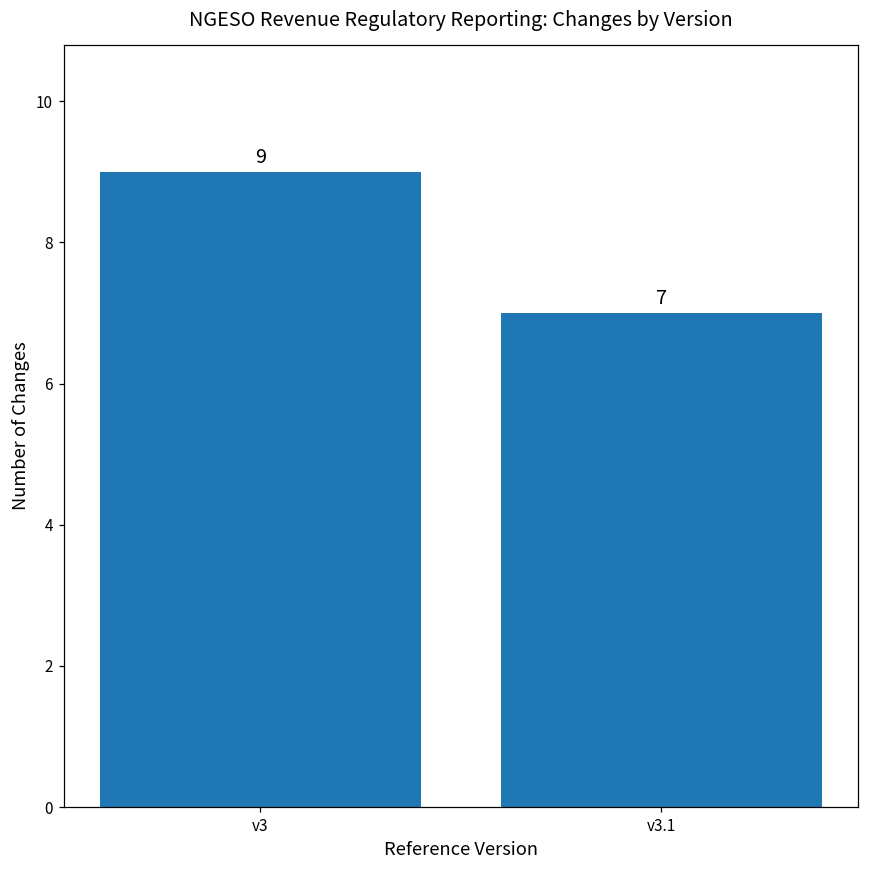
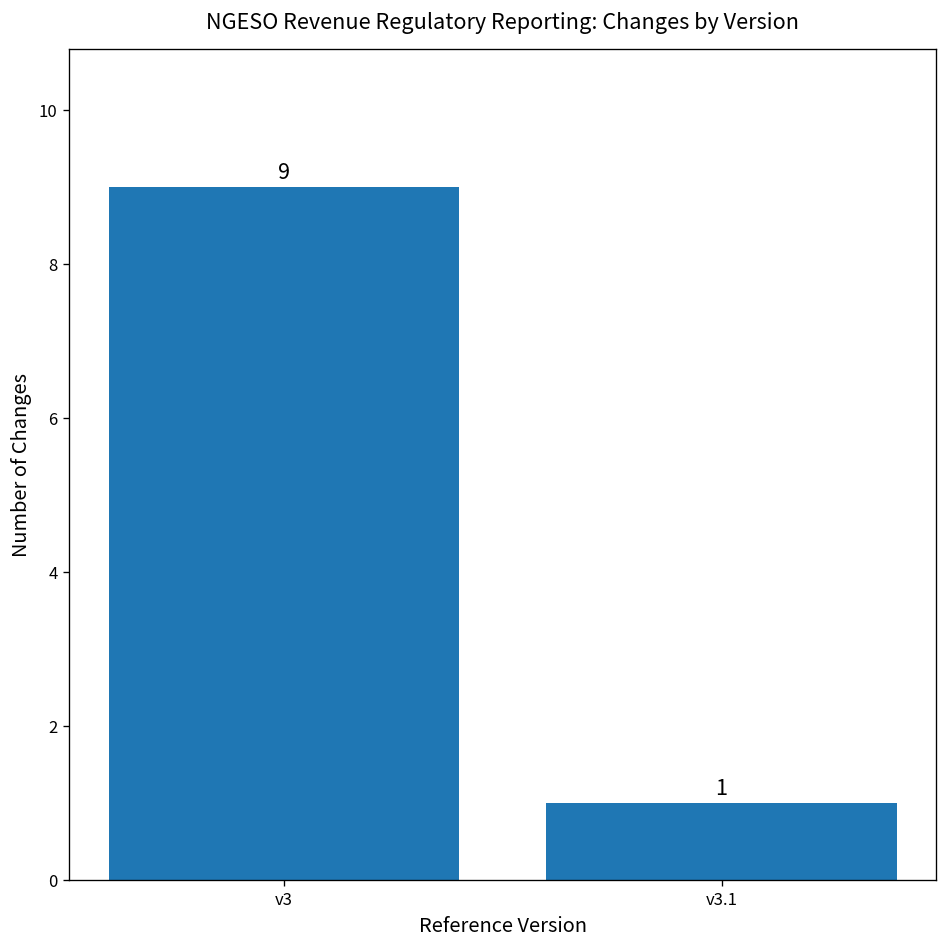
  {
    "v3": 9,
-   "v3.1": 7
+   "v3.1": 1
  }
